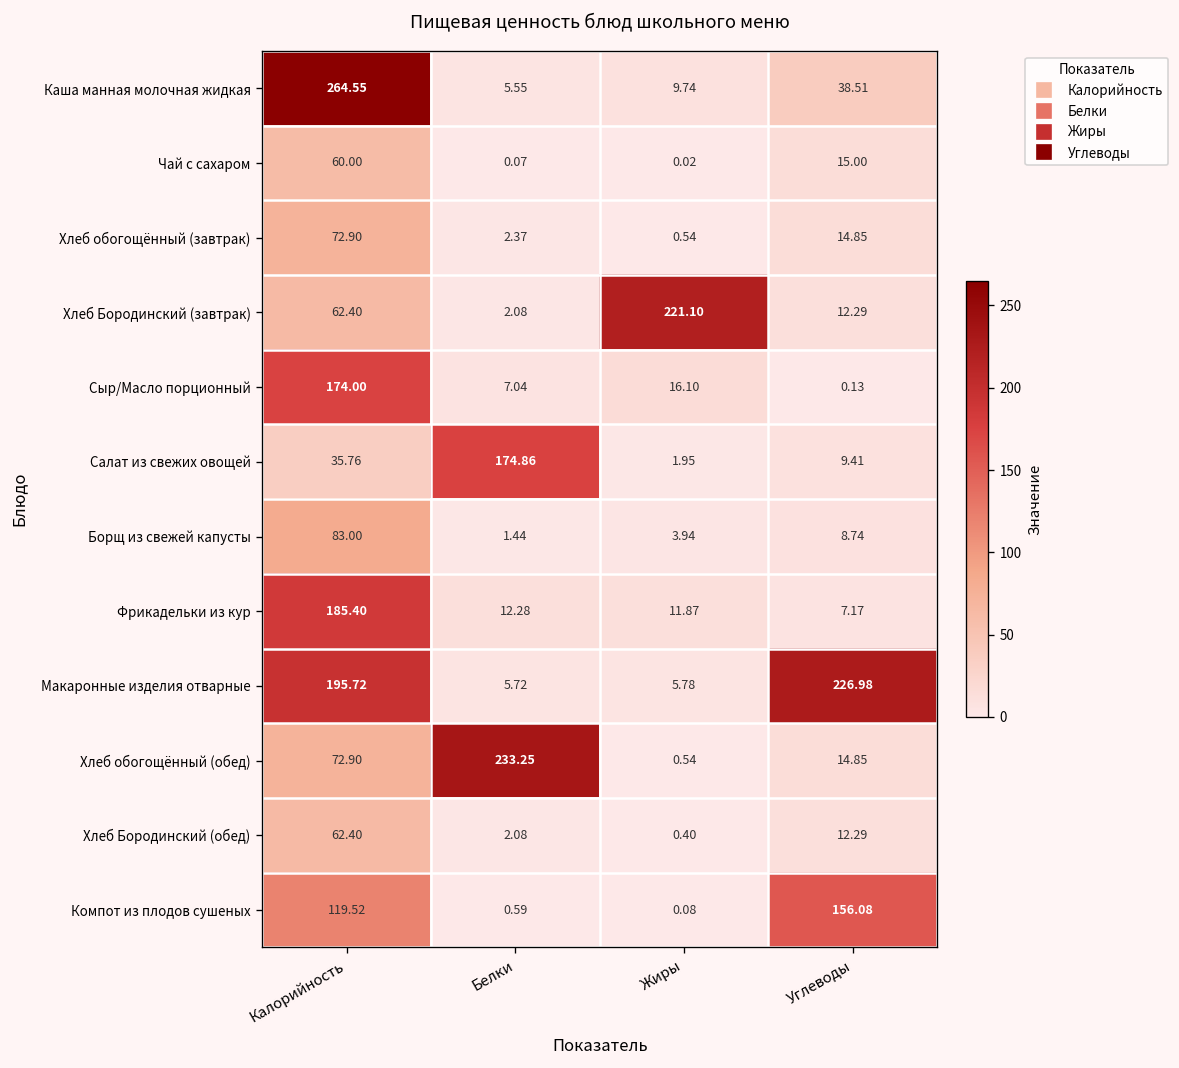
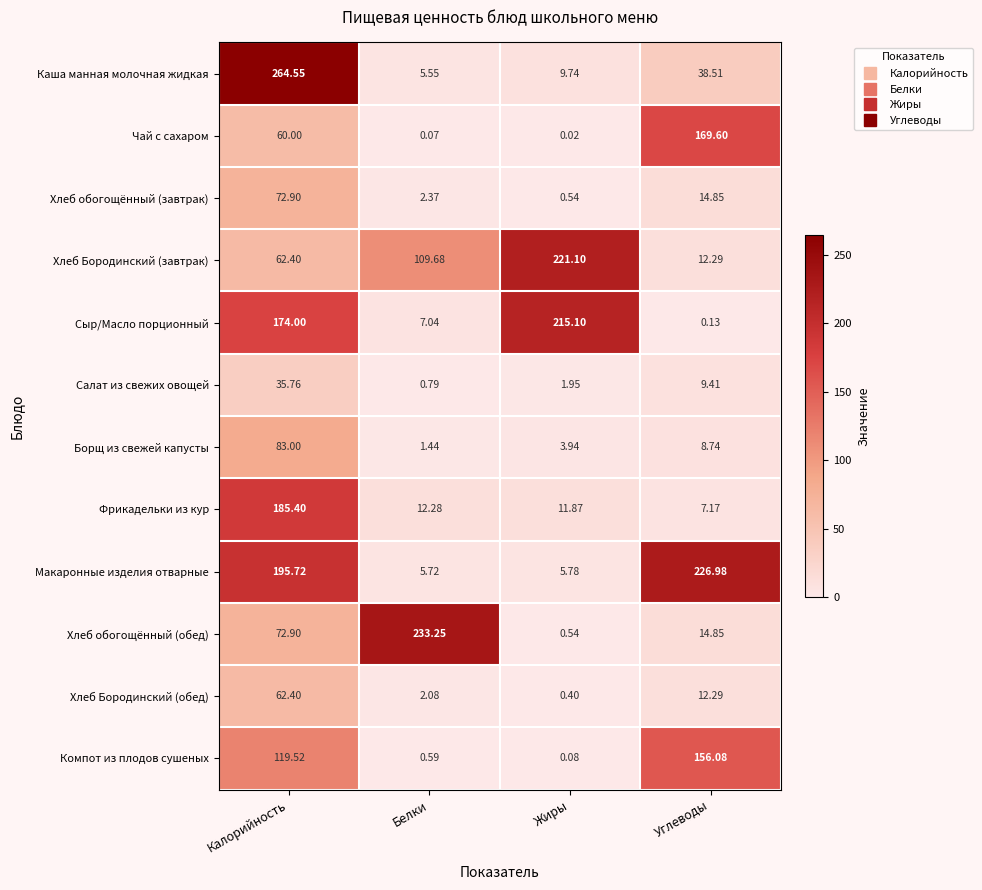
  {
    "Каша манная молочная жидкая": {
      "Калорийность": 264.55,
      "Белки": 5.55,
      "Жиры": 9.74,
      "Углеводы": 38.51
    },
    "Чай с сахаром": {
      "Калорийность": 60.00,
      "Белки": 0.07,
      "Жиры": 0.02,
-     "Углеводы": 15.00
+     "Углеводы": 169.60
    },
    "Хлеб обогощённый (завтрак)": {
      "Калорийность": 72.90,
      "Белки": 2.37,
      "Жиры": 0.54,
      "Углеводы": 14.85
    },
    "Хлеб Бородинский (завтрак)": {
      "Калорийность": 62.40,
-     "Белки": 2.08,
+     "Белки": 109.68,
      "Жиры": 221.10,
      "Углеводы": 12.29
    },
    "Сыр/Масло порционный": {
      "Калорийность": 174.00,
      "Белки": 7.04,
-     "Жиры": 16.10,
+     "Жиры": 215.10,
      "Углеводы": 0.13
    },
    "Салат из свежих овощей": {
      "Калорийность": 35.76,
-     "Белки": 174.86,
+     "Белки": 0.79,
      "Жиры": 1.95,
      "Углеводы": 9.41
    },
    "Борщ из свежей капусты": {
      "Калорийность": 83.00,
      "Белки": 1.44,
      "Жиры": 3.94,
      "Углеводы": 8.74
    },
    "Фрикадельки из кур": {
      "Калорийность": 185.40,
      "Белки": 12.28,
      "Жиры": 11.87,
      "Углеводы": 7.17
    },
    "Макаронные изделия отварные": {
      "Калорийность": 195.72,
      "Белки": 5.72,
      "Жиры": 5.78,
      "Углеводы": 226.98
    },
    "Хлеб обогощённый (обед)": {
      "Калорийность": 72.90,
      "Белки": 233.25,
      "Жиры": 0.54,
      "Углеводы": 14.85
    },
    "Хлеб Бородинский (обед)": {
      "Калорийность": 62.40,
      "Белки": 2.08,
      "Жиры": 0.40,
      "Углеводы": 12.29
    },
    "Компот из плодов сушеных": {
      "Калорийность": 119.52,
      "Белки": 0.59,
      "Жиры": 0.08,
      "Углеводы": 156.08
    }
  }
